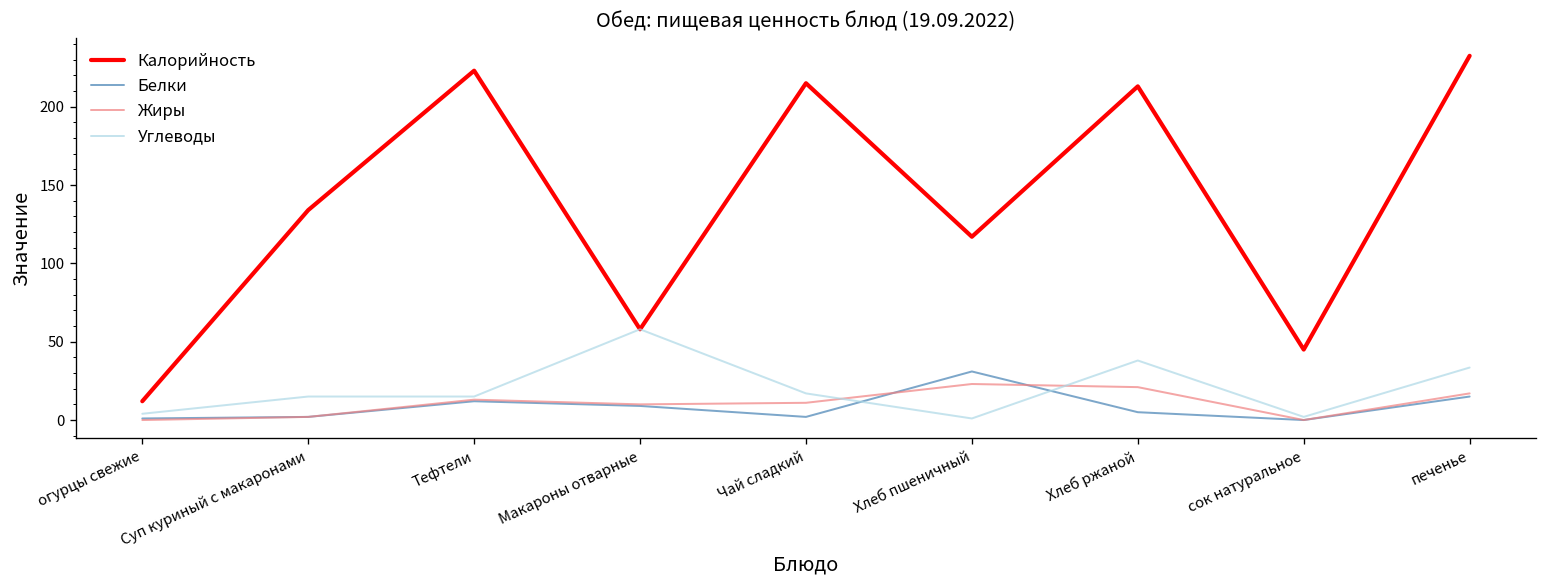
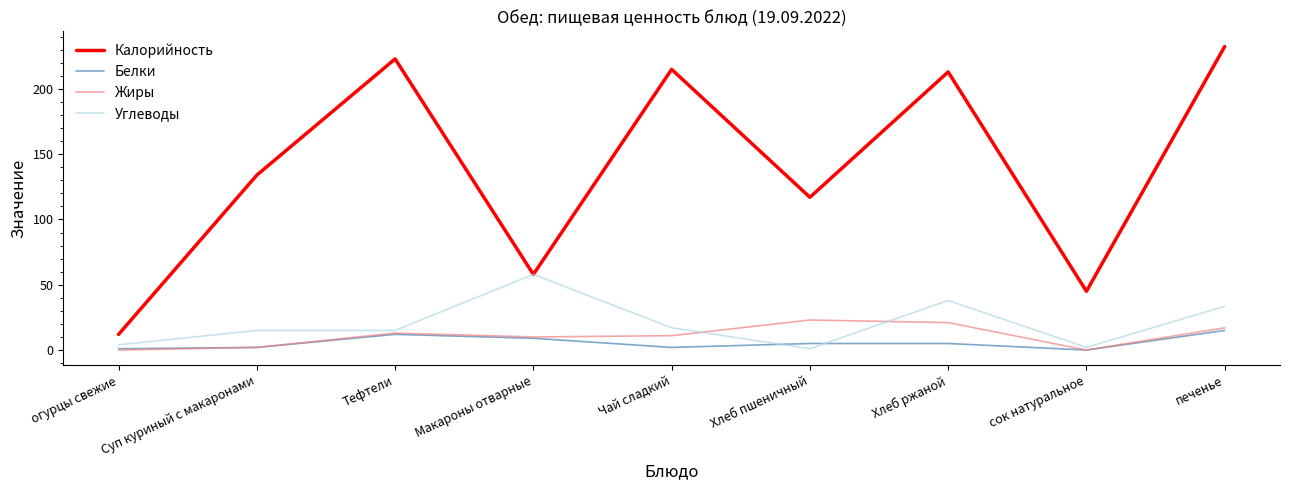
  {
    "Калорийность": {
      "огурцы свежие": 12,
      "Суп куриный с макаронами": 134,
      "Тефтели": 223,
      "Чай сладкий": 215,
      "Хлеб пшеничный": 117,
      "Хлеб ржаной": 213,
      "сок натуральное": 45,
      "печенье": 233
    },
    "Белки": {
      "Чай сладкий": 2,
-     "Хлеб пшеничный": 31,
+     "Хлеб пшеничный": 5,
      "Хлеб ржаной": 5,
      "печенье": 15
    },
    "Жиры": {
      "Чай сладкий": 11,
      "Хлеб пшеничный": 23,
      "Хлеб ржаной": 21,
      "печенье": 17
    },
    "Углеводы": {
      "огурцы свежие": 4,
      "Суп куриный с макаронами": 15,
      "Тефтели": 15,
      "Чай сладкий": 17,
      "Хлеб пшеничный": 1,
      "Хлеб ржаной": 38,
      "сок натуральное": 2,
      "печенье": 34
    }
  }
